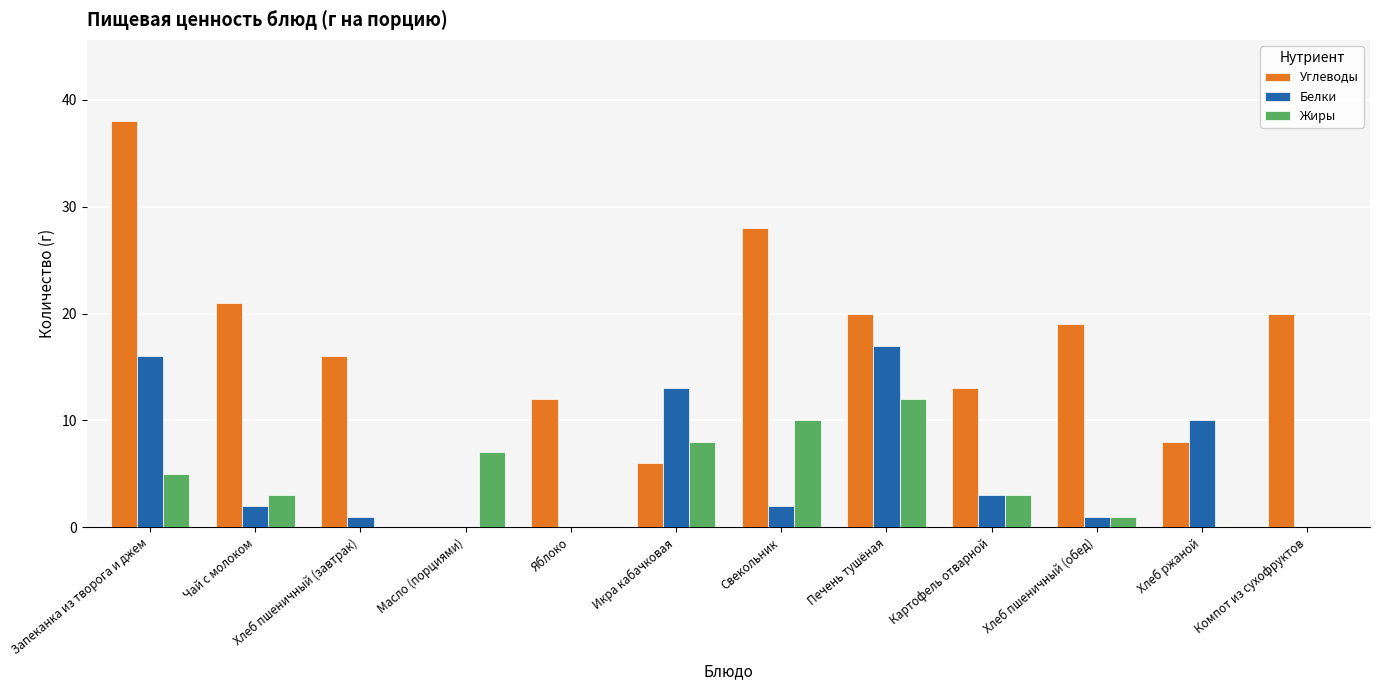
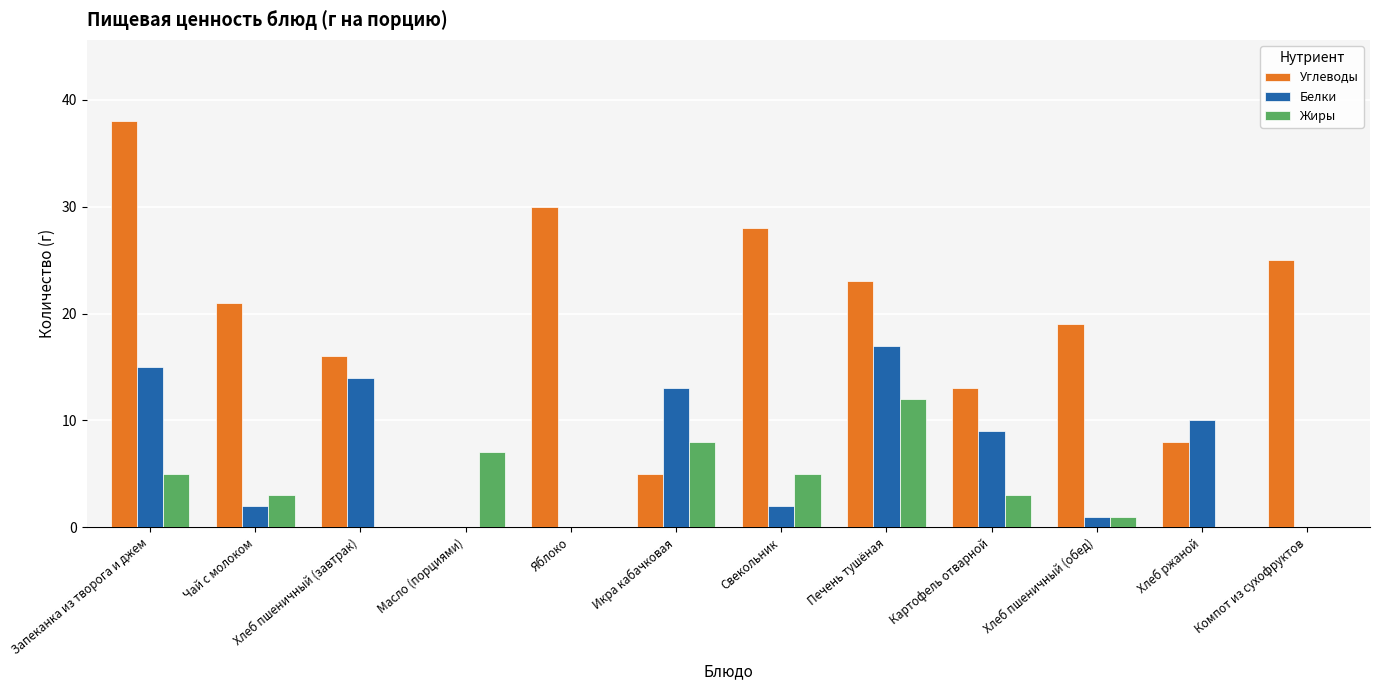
  {
    "Углеводы": {
      "Запеканка из творога и джем": 38,
      "Чай с молоком": 21,
      "Хлеб пшеничный (завтрак)": 16,
      "Масло (порциями)": 0,
-     "Яблоко": 12,
-     "Икра кабачковая": 6,
+     "Яблоко": 30,
+     "Икра кабачковая": 5,
      "Свекольник": 28,
-     "Печень тушёная": 20,
+     "Печень тушёная": 23,
      "Картофель отварной": 13,
      "Хлеб пшеничный (обед)": 19,
      "Хлеб ржаной": 8,
-     "Компот из сухофруктов": 20
+     "Компот из сухофруктов": 25
    },
    "Белки": {
-     "Запеканка из творога и джем": 16,
+     "Запеканка из творога и джем": 15,
      "Чай с молоком": 2,
-     "Хлеб пшеничный (завтрак)": 1,
+     "Хлеб пшеничный (завтрак)": 14,
      "Масло (порциями)": 0,
      "Яблоко": 0,
      "Икра кабачковая": 13,
      "Свекольник": 2,
      "Печень тушёная": 17,
-     "Картофель отварной": 3,
+     "Картофель отварной": 9,
      "Хлеб пшеничный (обед)": 1,
      "Хлеб ржаной": 10,
      "Компот из сухофруктов": 0
    },
    "Жиры": {
      "Запеканка из творога и джем": 5,
      "Чай с молоком": 3,
      "Хлеб пшеничный (завтрак)": 0,
      "Масло (порциями)": 7,
      "Яблоко": 0,
      "Икра кабачковая": 8,
-     "Свекольник": 10,
+     "Свекольник": 5,
      "Печень тушёная": 12,
      "Картофель отварной": 3,
      "Хлеб пшеничный (обед)": 1,
      "Хлеб ржаной": 0,
      "Компот из сухофруктов": 0
    }
  }
